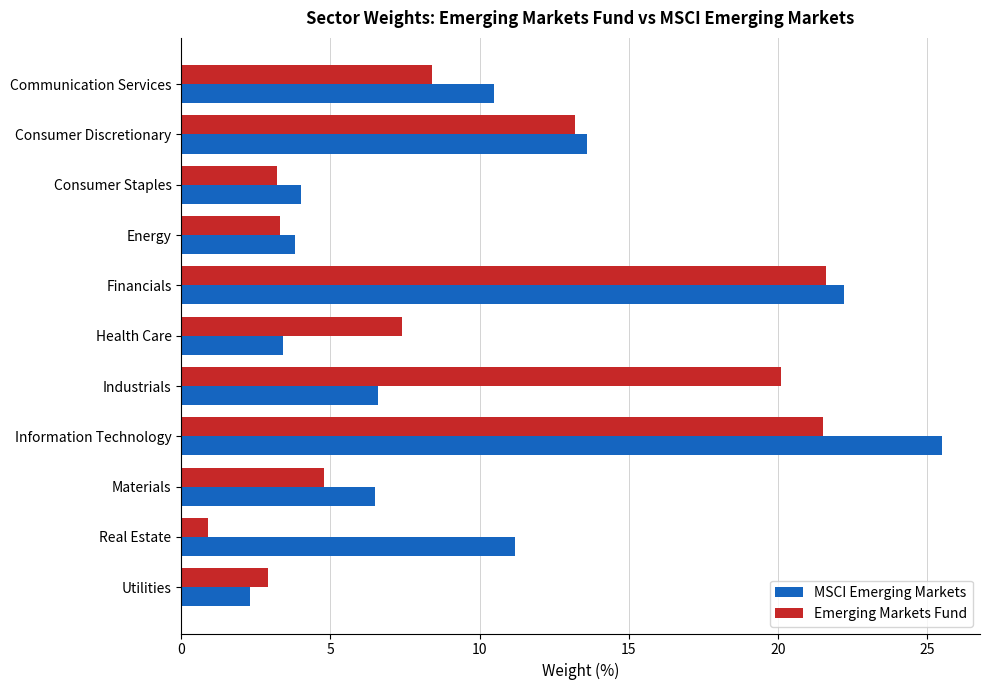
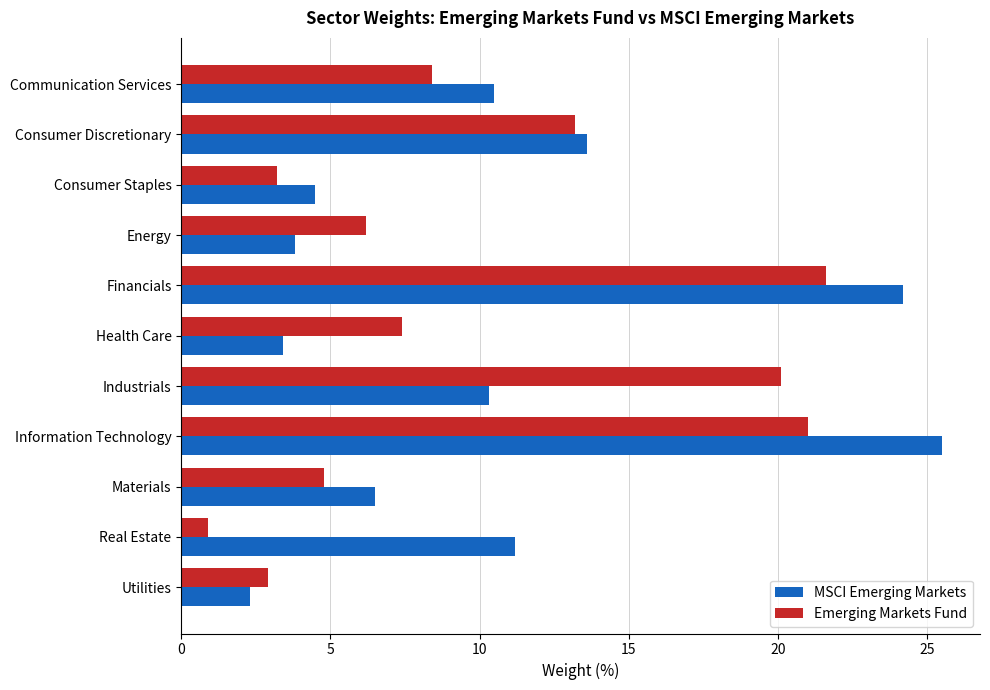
  {
    "MSCI Emerging Markets": {
      "Communication Services": 10.5,
      "Consumer Discretionary": 13.6,
-     "Consumer Staples": 4.0,
+     "Consumer Staples": 4.5,
      "Energy": 3.8,
-     "Financials": 22.2,
+     "Financials": 24.2,
      "Health Care": 3.4,
-     "Industrials": 6.6,
+     "Industrials": 10.3,
      "Information Technology": 25.5,
      "Materials": 6.5,
      "Real Estate": 11.2,
      "Utilities": 2.3
    },
    "Emerging Markets Fund": {
      "Communication Services": 8.4,
      "Consumer Discretionary": 13.2,
      "Consumer Staples": 3.2,
-     "Energy": 3.3,
+     "Energy": 6.2,
      "Financials": 21.6,
      "Health Care": 7.4,
      "Industrials": 20.1,
-     "Information Technology": 21.5,
+     "Information Technology": 21.0,
      "Materials": 4.8,
      "Real Estate": 0.9,
      "Utilities": 2.9
    }
  }
